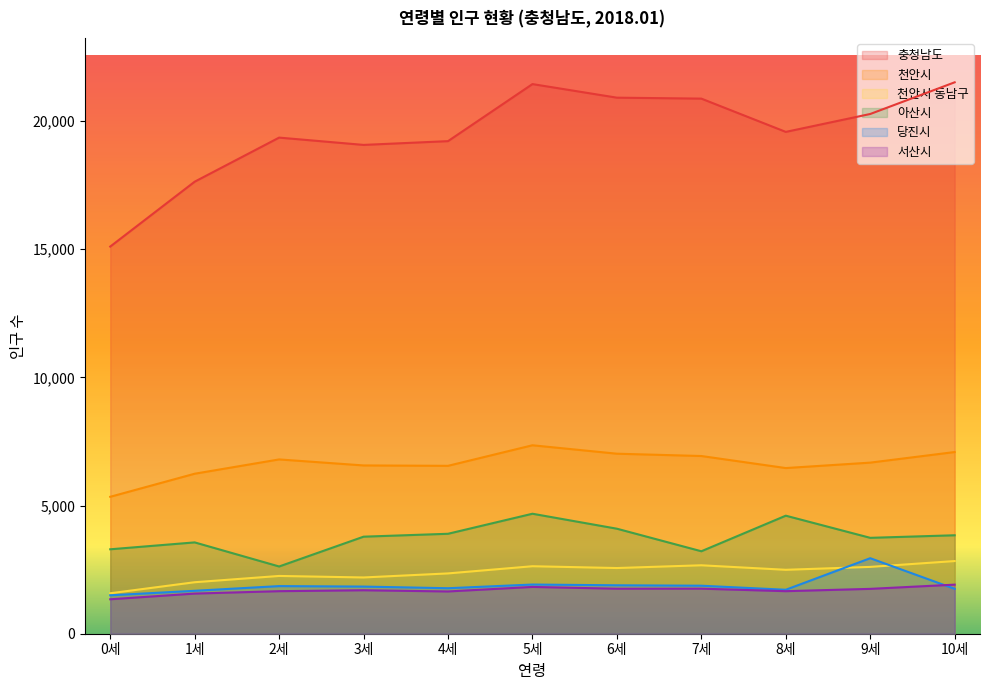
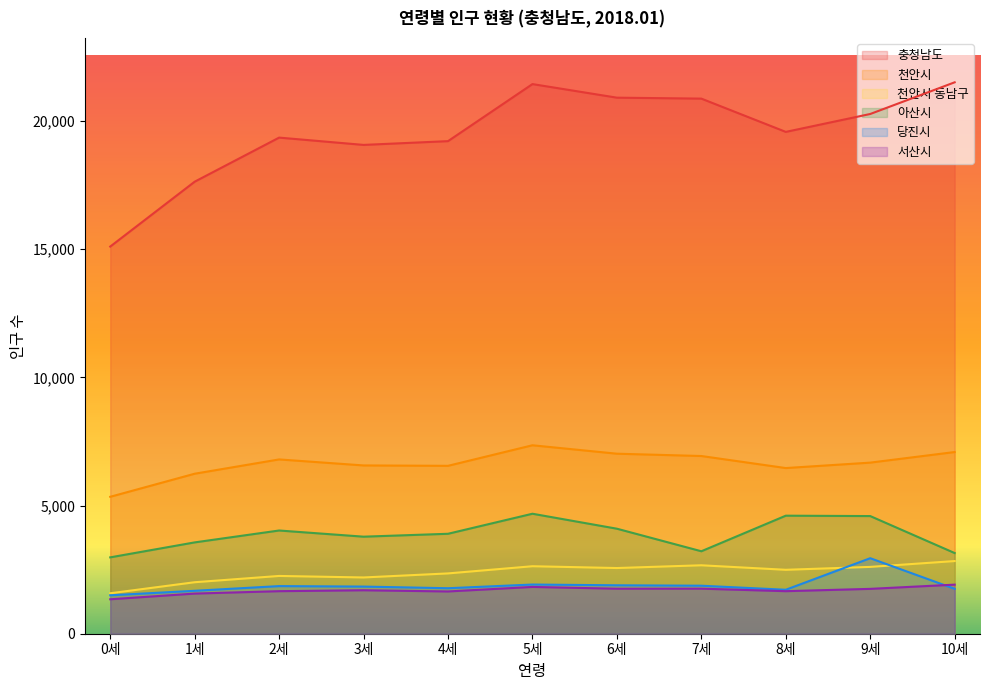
  {
    "아산시": {
-     "0세": "3,300",
+     "0세": "3,000",
      "1세": "3,600",
-     "2세": "2,600",
+     "2세": "4,000",
      "3세": "3,800",
      "4세": "3,900",
      "5세": "4,700",
      "6세": "4,100",
      "7세": "3,200",
      "8세": "4,600",
-     "9세": "3,700",
-     "10세": "3,800"
+     "9세": "4,600",
+     "10세": "3,100"
    },
    "당진시": {
      "1세": "1,700",
      "2세": "1,900",
      "3세": "1,800",
      "4세": "1,800",
      "6세": "1,900",
      "7세": "1,900",
      "9세": "2,900",
      "10세": "1,800"
    }
  }
